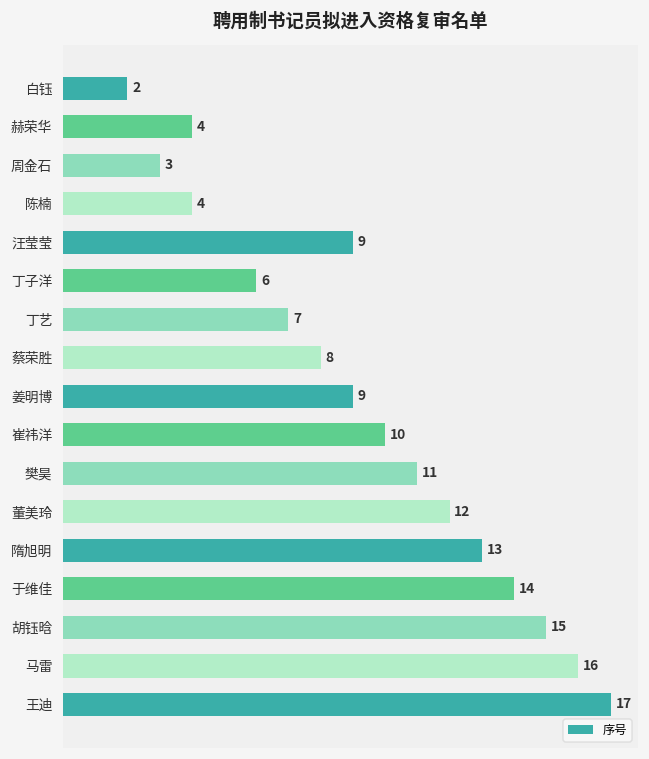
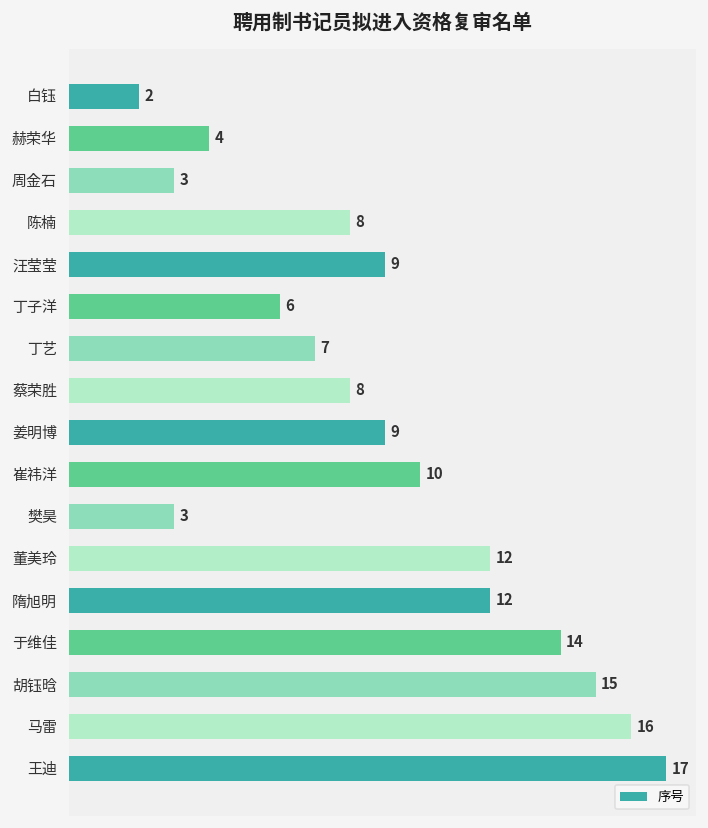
  {
    "白钰": 2,
    "赫荣华": 4,
    "周金石": 3,
-   "陈楠": 4,
+   "陈楠": 8,
    "汪莹莹": 9,
    "丁子洋": 6,
    "丁艺": 7,
    "蔡荣胜": 8,
    "姜明博": 9,
    "崔祎洋": 10,
-   "樊昊": 11,
+   "樊昊": 3,
    "董美玲": 12,
-   "隋旭明": 13,
+   "隋旭明": 12,
    "于维佳": 14,
    "胡钰晗": 15,
    "马雷": 16,
    "王迪": 17
  }
